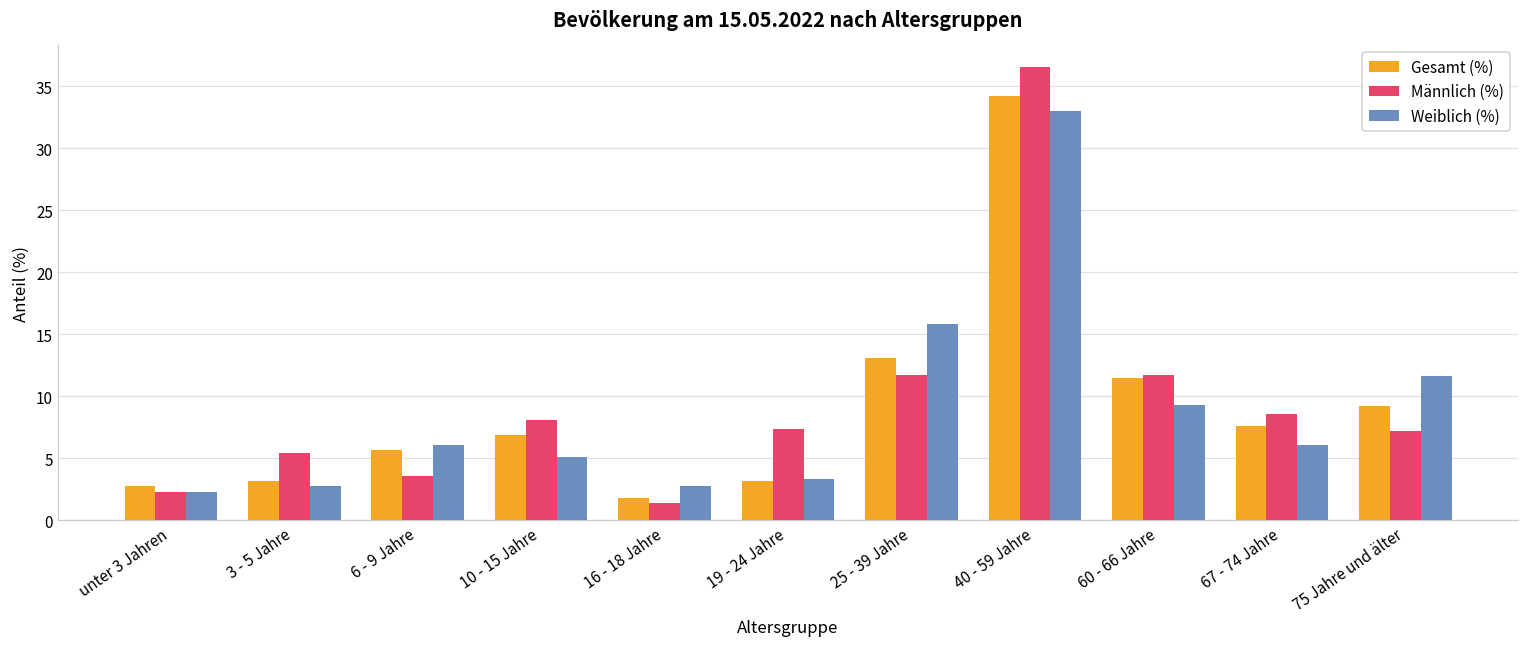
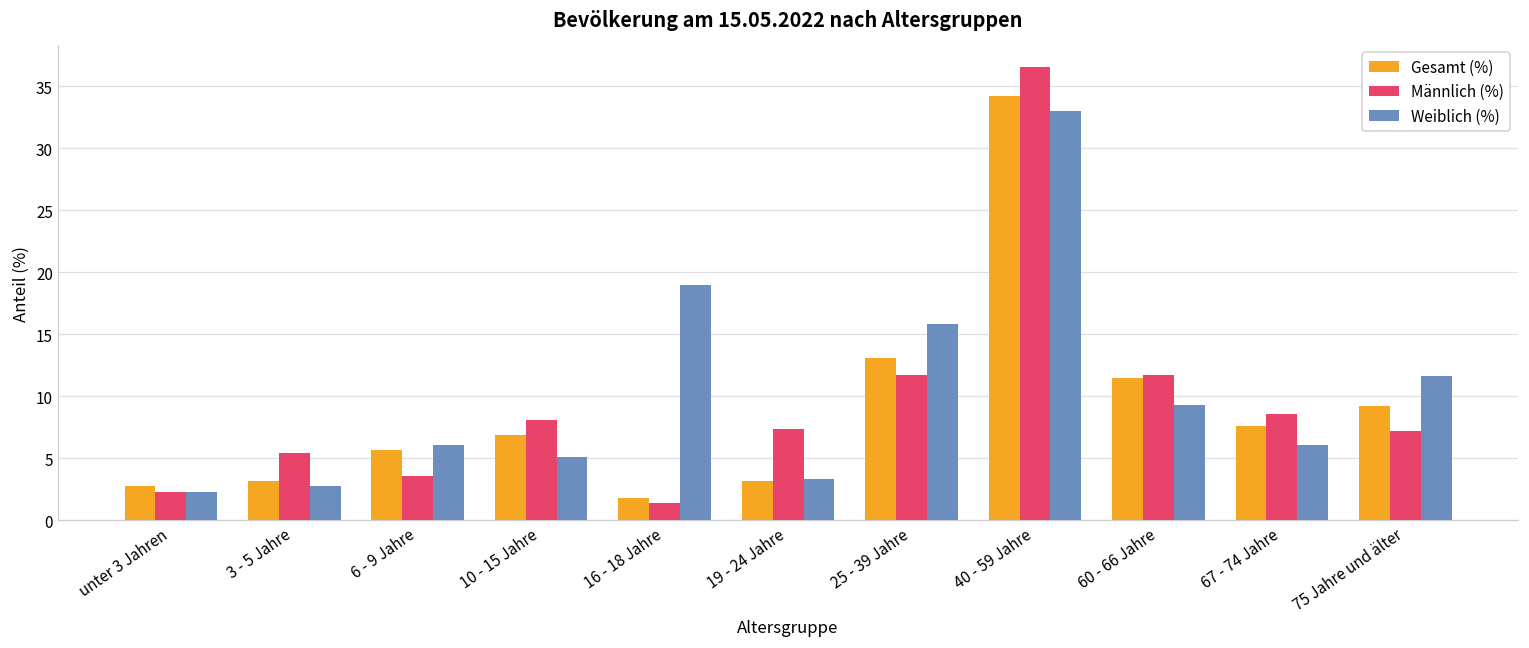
  {
    "Gesamt (%)": {
      "unter 3 Jahren": 2.8,
      "3 - 5 Jahre": 3.2,
      "6 - 9 Jahre": 5.7,
      "10 - 15 Jahre": 6.9,
      "16 - 18 Jahre": 1.8,
      "19 - 24 Jahre": 3.2,
      "25 - 39 Jahre": 13.1,
      "40 - 59 Jahre": 34.2,
      "60 - 66 Jahre": 11.5,
      "67 - 74 Jahre": 7.6,
      "75 Jahre und älter": 9.2
    },
    "Männlich (%)": {
      "unter 3 Jahren": 2.3,
      "3 - 5 Jahre": 5.4,
      "6 - 9 Jahre": 3.6,
      "10 - 15 Jahre": 8.1,
      "16 - 18 Jahre": 1.4,
      "19 - 24 Jahre": 7.4,
      "25 - 39 Jahre": 11.7,
      "40 - 59 Jahre": 36.5,
      "60 - 66 Jahre": 11.7,
      "67 - 74 Jahre": 8.6,
      "75 Jahre und älter": 7.2
    },
    "Weiblich (%)": {
      "unter 3 Jahren": 2.3,
      "3 - 5 Jahre": 2.8,
      "6 - 9 Jahre": 6.1,
      "10 - 15 Jahre": 5.1,
-     "16 - 18 Jahre": 2.8,
+     "16 - 18 Jahre": 19.0,
      "19 - 24 Jahre": 3.3,
      "25 - 39 Jahre": 15.8,
      "40 - 59 Jahre": 33.0,
      "60 - 66 Jahre": 9.3,
      "67 - 74 Jahre": 6.1,
      "75 Jahre und älter": 11.6
    }
  }
